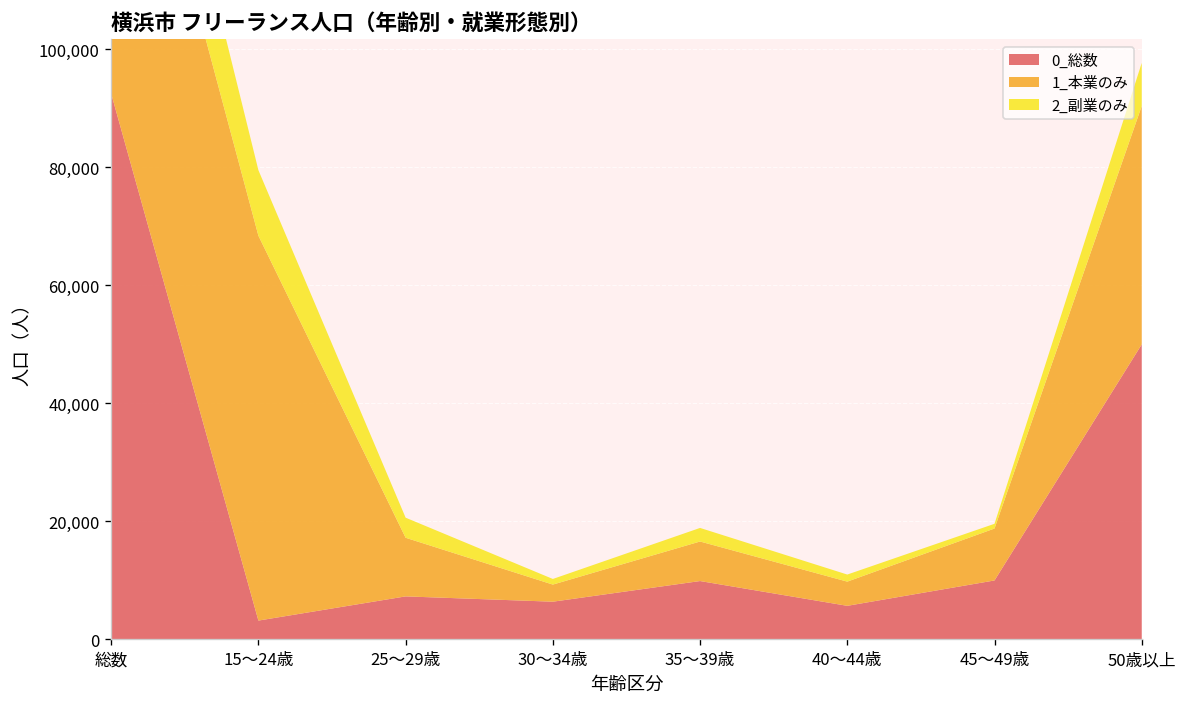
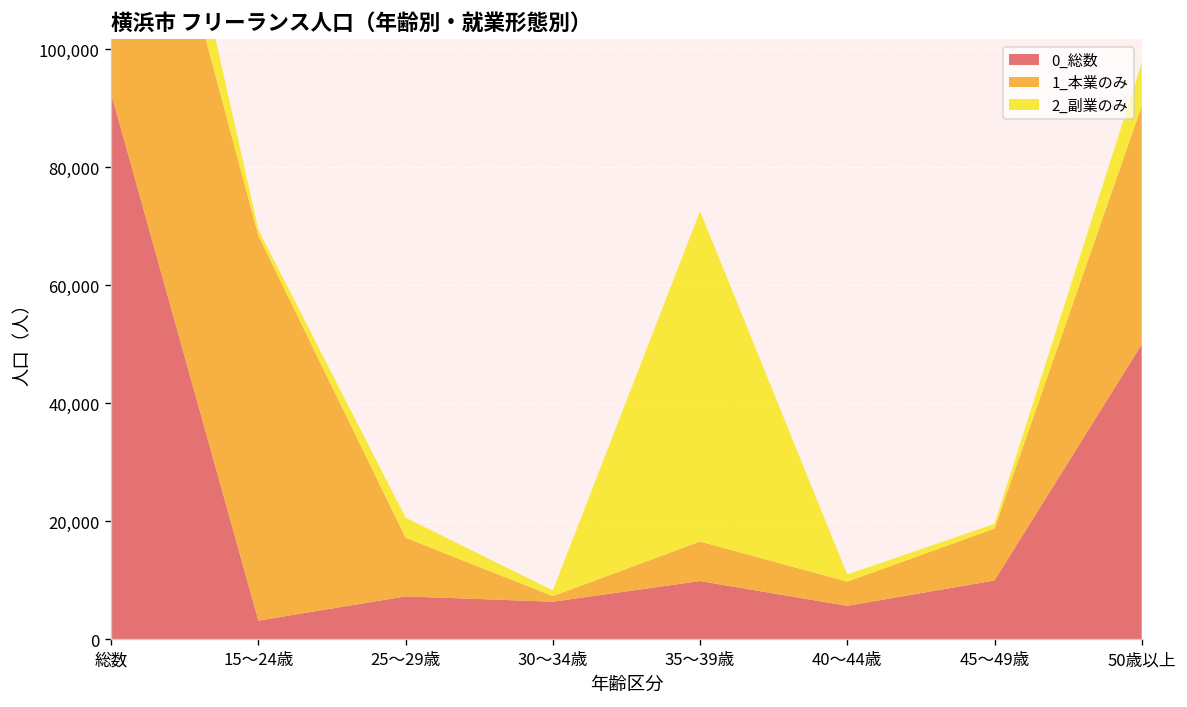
  {
    "0_総数": {
      "総数": "93,000",
      "15～24歳": "3,000",
      "25～29歳": "7,000",
      "30～34歳": "6,000",
      "35～39歳": "10,000",
      "40～44歳": "6,000",
      "45～49歳": "10,000",
      "50歳以上": "50,000"
    },
    "1_本業のみ": {
      "15～24歳": "65,000",
      "25～29歳": "10,000",
-     "30～34歳": "3,000",
+     "30～34歳": "1,000",
      "35～39歳": "7,000",
      "40～44歳": "4,000",
      "45～49歳": "9,000",
      "50歳以上": "40,000"
    },
    "2_副業のみ": {
-     "15～24歳": "11,000",
+     "15～24歳": "1,000",
      "25～29歳": "3,000",
      "30～34歳": "1,000",
-     "35～39歳": "2,000",
+     "35～39歳": "56,000",
      "40～44歳": "1,000",
      "45～49歳": "1,000",
      "50歳以上": "7,000"
    }
  }
